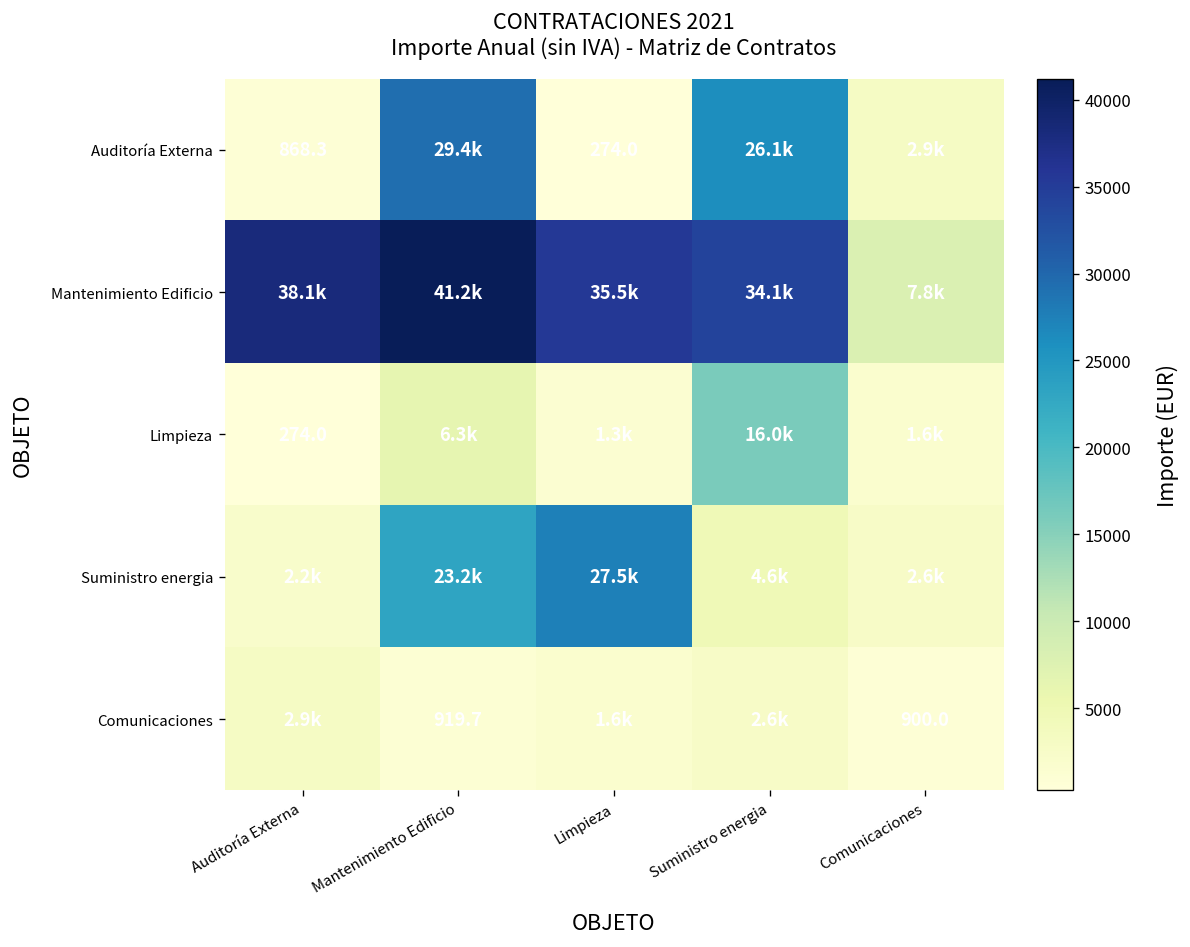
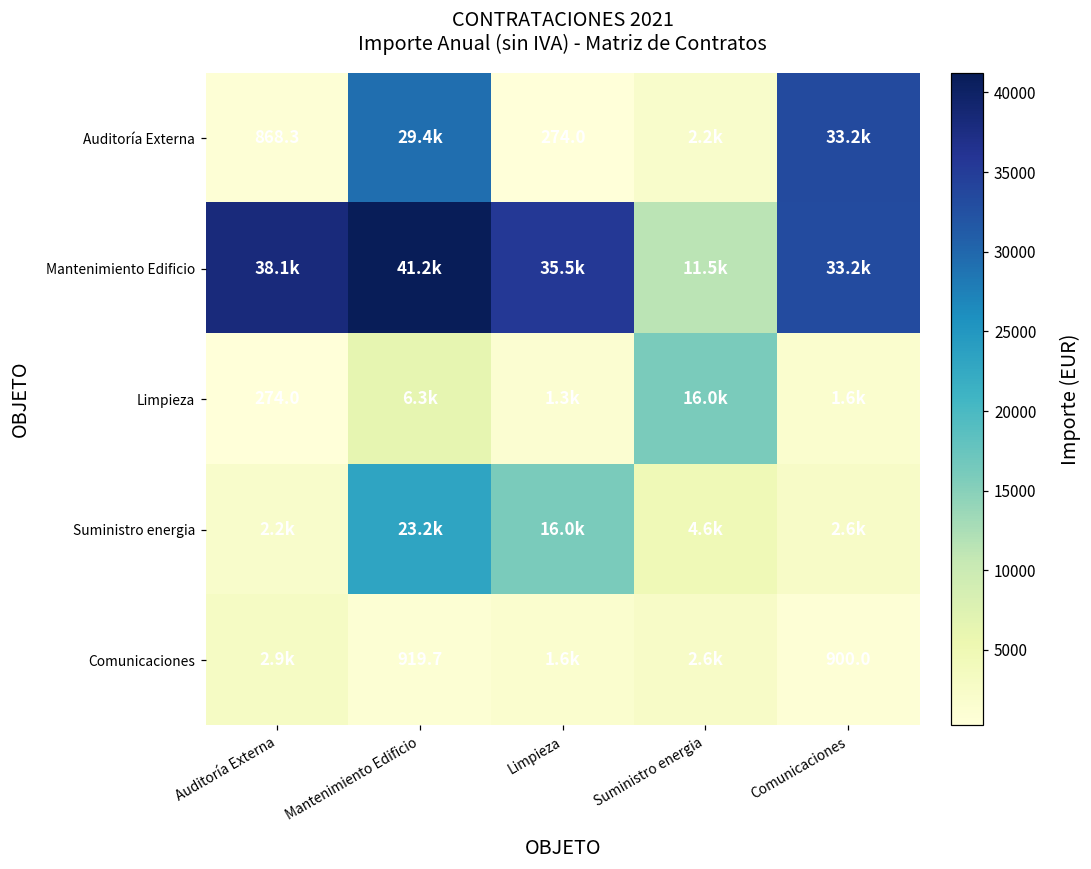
  {
    "Auditoría Externa": {
      "Mantenimiento Edificio": "29.4k",
-     "Suministro energia": "26.1k",
-     "Comunicaciones": "2.9k"
+     "Suministro energia": "2.2k",
+     "Comunicaciones": "33.2k"
    },
    "Mantenimiento Edificio": {
      "Auditoría Externa": "38.1k",
      "Mantenimiento Edificio": "41.2k",
      "Limpieza": "35.5k",
-     "Suministro energia": "34.1k",
-     "Comunicaciones": "7.8k"
+     "Suministro energia": "11.5k",
+     "Comunicaciones": "33.2k"
    },
    "Limpieza": {
      "Mantenimiento Edificio": "6.3k",
      "Suministro energia": "16.0k",
      "Comunicaciones": "1.6k"
    },
    "Suministro energia": {
      "Auditoría Externa": "2.2k",
      "Mantenimiento Edificio": "23.2k",
-     "Limpieza": "27.5k",
+     "Limpieza": "16.0k",
      "Suministro energia": "4.6k",
      "Comunicaciones": "2.6k"
    },
    "Comunicaciones": {
      "Auditoría Externa": "2.9k",
      "Limpieza": "1.6k",
      "Suministro energia": "2.6k"
    }
  }
